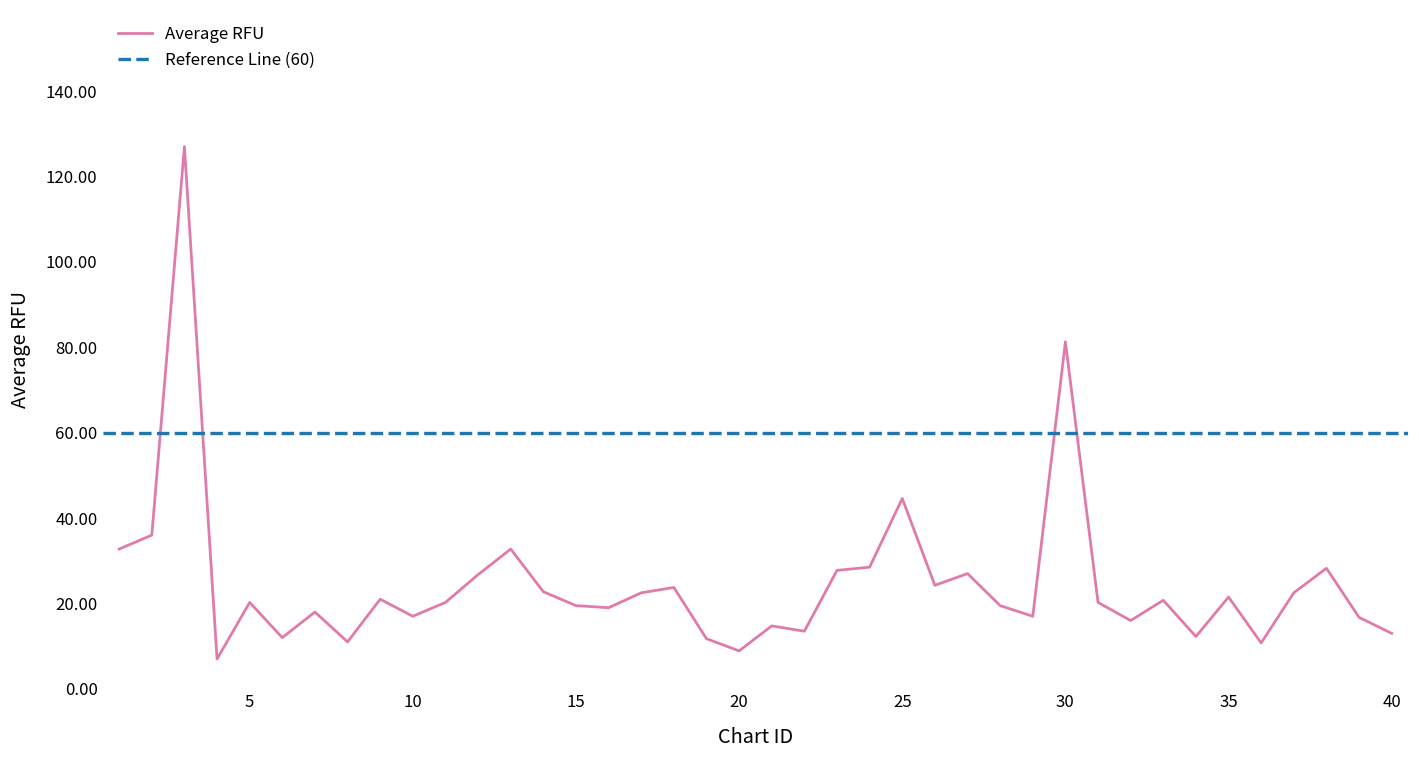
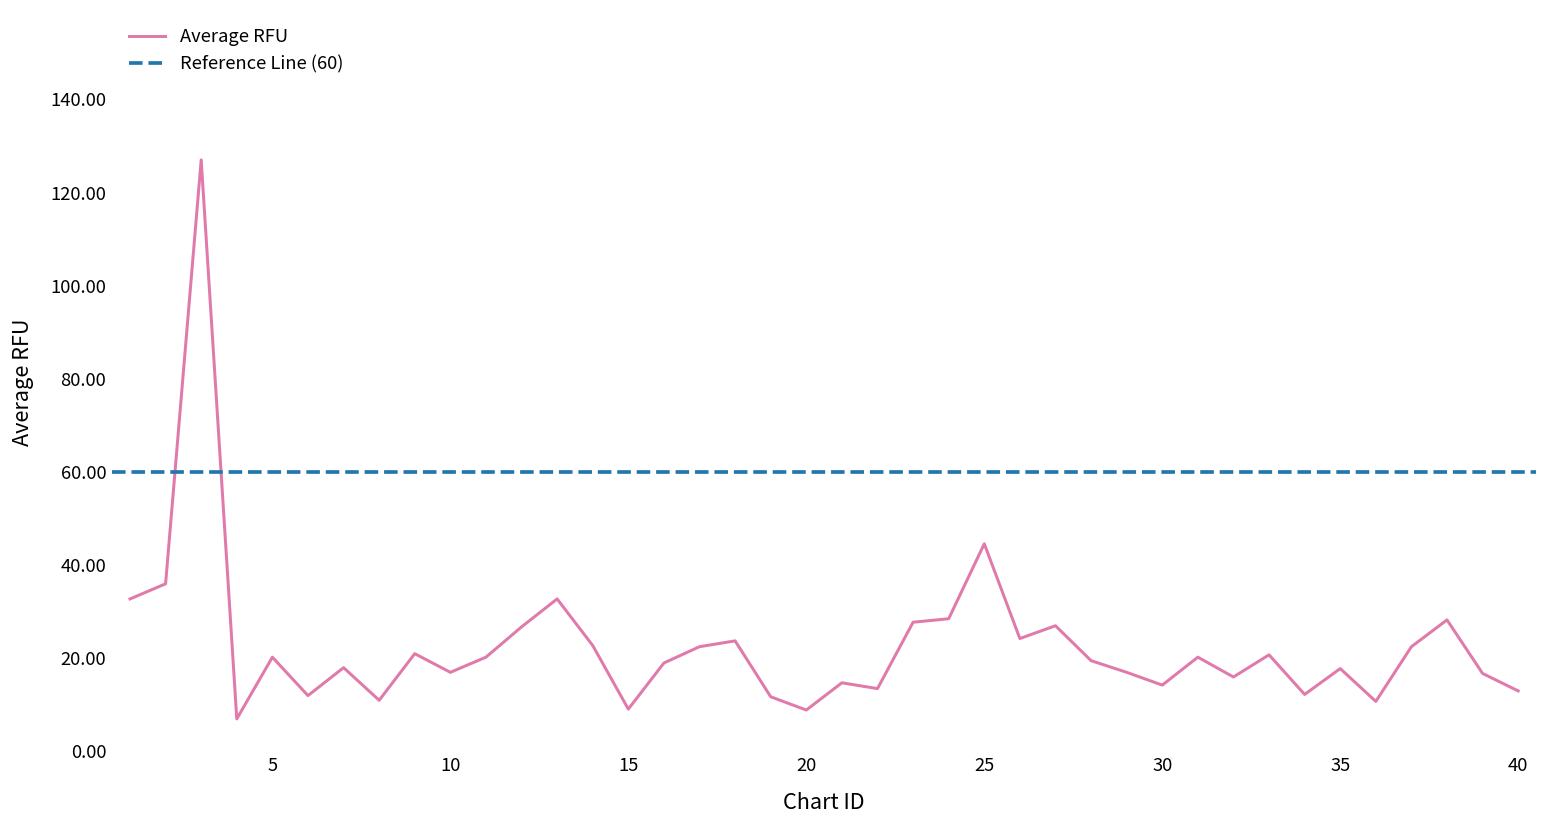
  {
    "5": 20,
    "10": 17,
-   "15": 20,
+   "15": 9,
    "20": 9,
    "25": 45,
-   "30": 81,
-   "35": 22,
+   "30": 14,
+   "35": 18,
    "40": 13
  }
